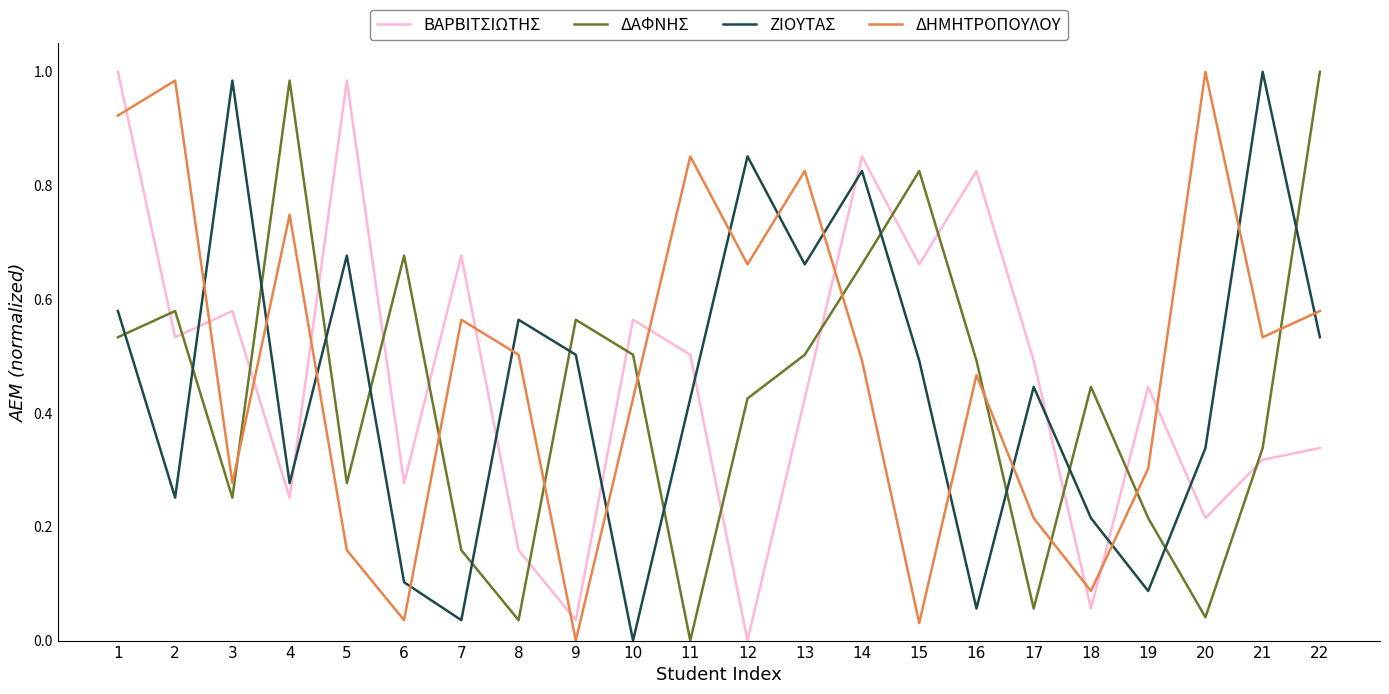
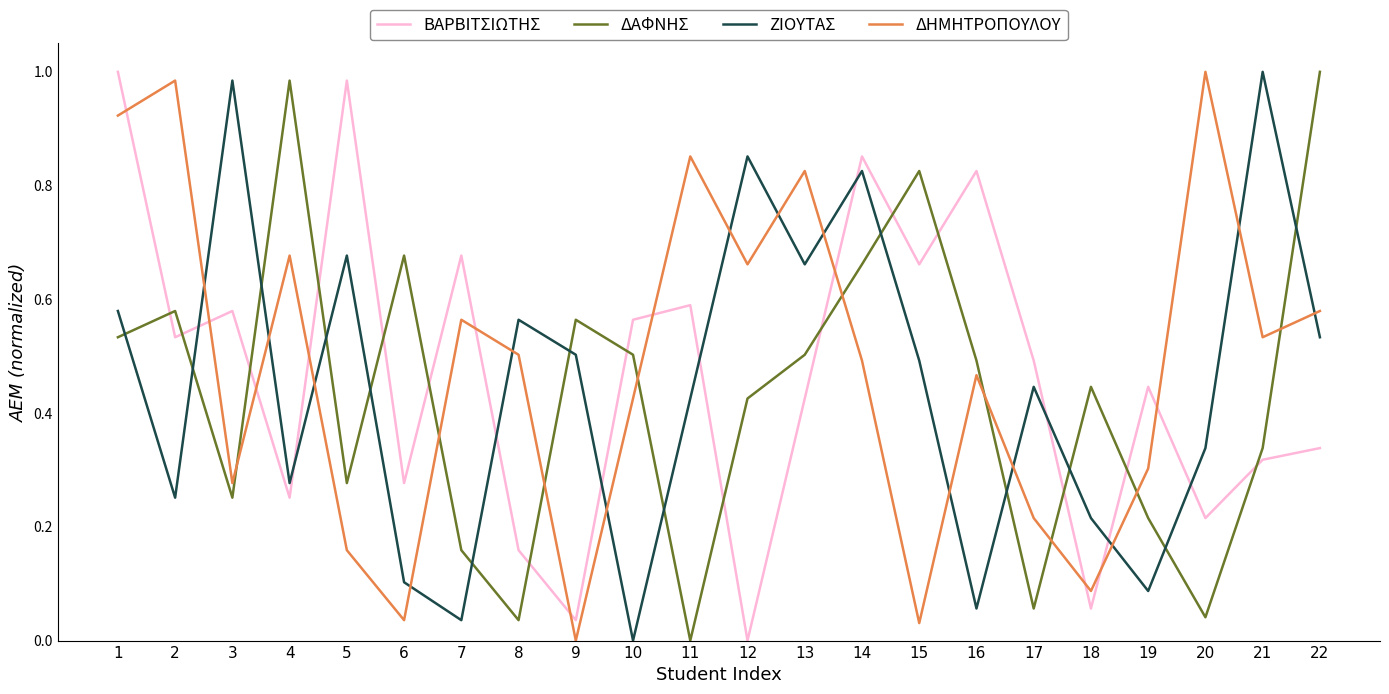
  {
    "ΒΑΡΒΙΤΣΙΩΤΗΣ": {
      "1": 1.00,
      "2": 0.53,
      "3": 0.58,
      "4": 0.25,
      "5": 0.98,
      "6": 0.28,
      "7": 0.68,
      "8": 0.16,
      "9": 0.04,
      "10": 0.56,
-     "11": 0.50,
+     "11": 0.59,
      "12": 0.00,
      "13": 0.43,
      "14": 0.85,
      "15": 0.66,
      "16": 0.83,
      "17": 0.49,
      "18": 0.06,
      "19": 0.45,
      "20": 0.22,
      "21": 0.32,
      "22": 0.34
    },
    "ΔΑΦΝΗΣ": {
      "1": 0.53,
      "2": 0.58,
      "3": 0.25,
      "4": 0.98,
      "5": 0.28,
      "6": 0.68,
      "7": 0.16,
      "8": 0.04,
      "9": 0.56,
      "10": 0.50,
      "11": 0.00,
      "12": 0.43,
      "13": 0.50,
      "14": 0.66,
      "15": 0.83,
      "16": 0.49,
      "17": 0.06,
      "18": 0.45,
      "19": 0.22,
      "20": 0.04,
      "21": 0.34,
      "22": 1.00
    },
    "ΖΙΟΥΤΑΣ": {
      "1": 0.58,
      "2": 0.25,
      "3": 0.98,
      "4": 0.28,
      "5": 0.68,
      "6": 0.10,
      "7": 0.04,
      "8": 0.56,
      "9": 0.50,
      "10": 0.00,
      "11": 0.43,
      "12": 0.85,
      "13": 0.66,
      "14": 0.83,
      "15": 0.49,
      "16": 0.06,
      "17": 0.45,
      "18": 0.22,
      "19": 0.09,
      "20": 0.34,
      "21": 1.00,
      "22": 0.53
    },
    "ΔΗΜΗΤΡΟΠΟΥΛΟΥ": {
      "1": 0.92,
      "2": 0.98,
      "3": 0.28,
-     "4": 0.75,
+     "4": 0.68,
      "5": 0.16,
      "6": 0.04,
      "7": 0.56,
      "8": 0.50,
      "9": 0.00,
      "10": 0.43,
      "11": 0.85,
      "12": 0.66,
      "13": 0.83,
      "14": 0.49,
      "15": 0.03,
      "16": 0.47,
      "17": 0.22,
      "18": 0.09,
      "19": 0.30,
      "20": 1.00,
      "21": 0.53,
      "22": 0.58
    }
  }
